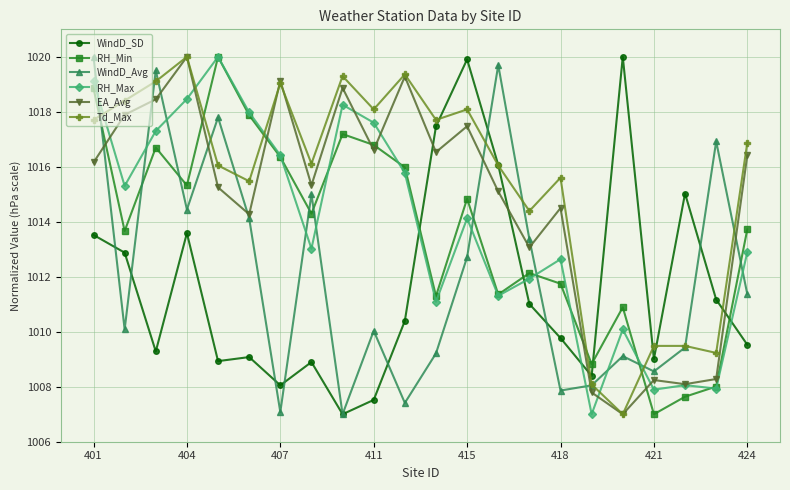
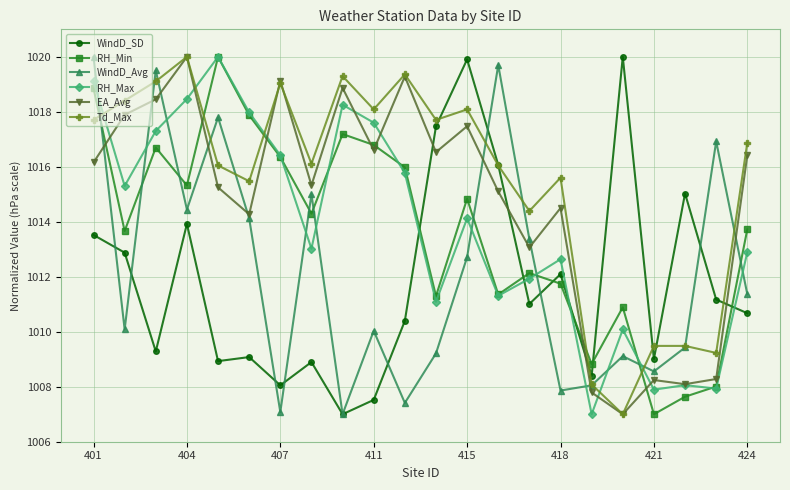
  {
    "WindD_SD": {
      "401": 1013.5,
-     "404": 1013.6,
+     "404": 1013.9,
      "407": 1008.1,
      "411": 1007.5,
      "415": 1019.9,
-     "418": 1009.8,
+     "418": 1012.1,
      "421": 1009.0,
-     "424": 1009.5
+     "424": 1010.7
    }
  }
